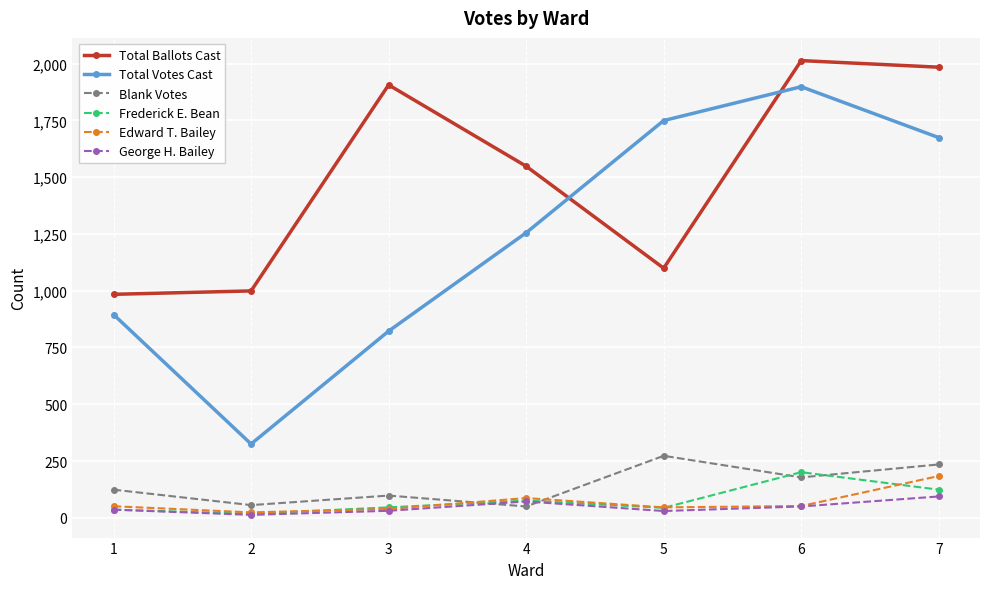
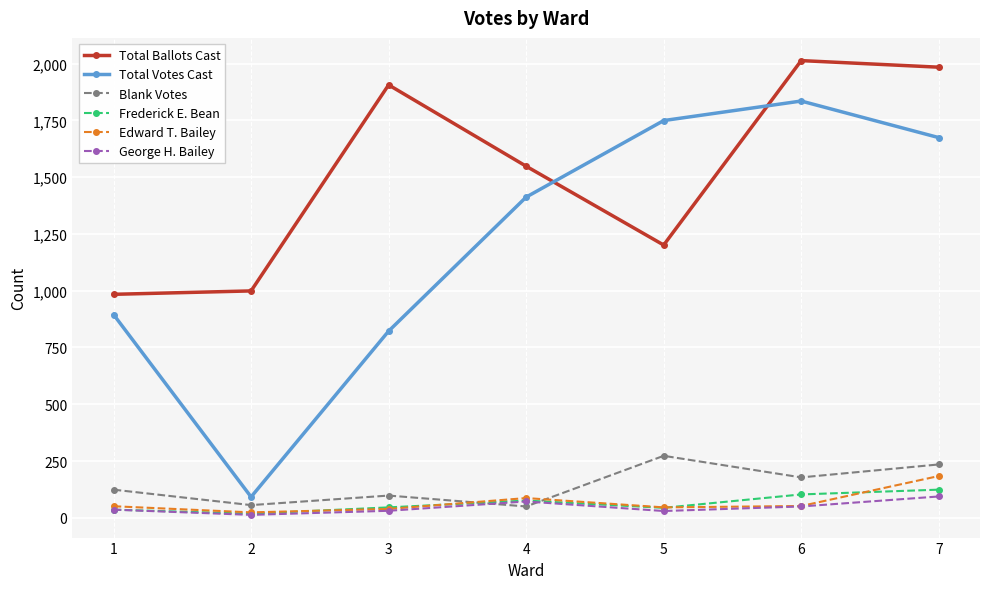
  {
    "Total Ballots Cast": {
      "1": "980",
      "2": "1,000",
      "3": "1,910",
      "4": "1,550",
-     "5": "1,100",
+     "5": "1,200",
      "6": "2,010",
      "7": "1,980"
    },
    "Total Votes Cast": {
      "1": "900",
-     "2": "330",
+     "2": "90",
      "3": "820",
-     "4": "1,260",
+     "4": "1,410",
      "5": "1,750",
-     "6": "1,900",
+     "6": "1,840",
      "7": "1,670"
    },
    "Blank Votes": {
      "1": "120",
      "2": "60",
      "3": "100",
      "4": "50",
      "5": "270",
      "6": "180",
      "7": "240"
    },
    "Frederick E. Bean": {
-     "6": "200",
+     "6": "100",
      "7": "120"
    },
    "Edward T. Bailey": {
      "1": "50",
      "7": "180"
    },
    "George H. Bailey": {
      "5": "30",
      "7": "90"
    }
  }
